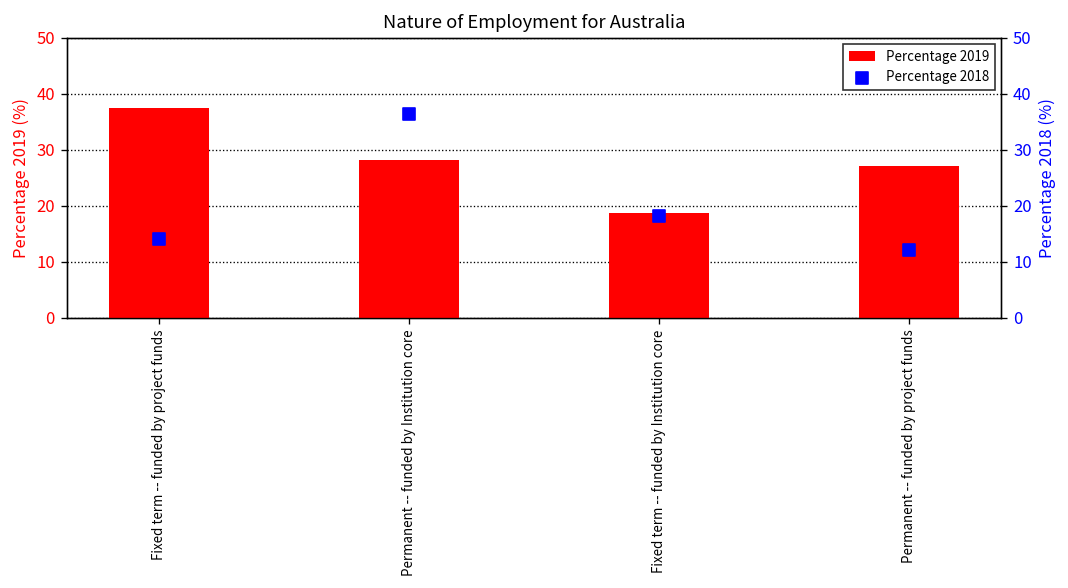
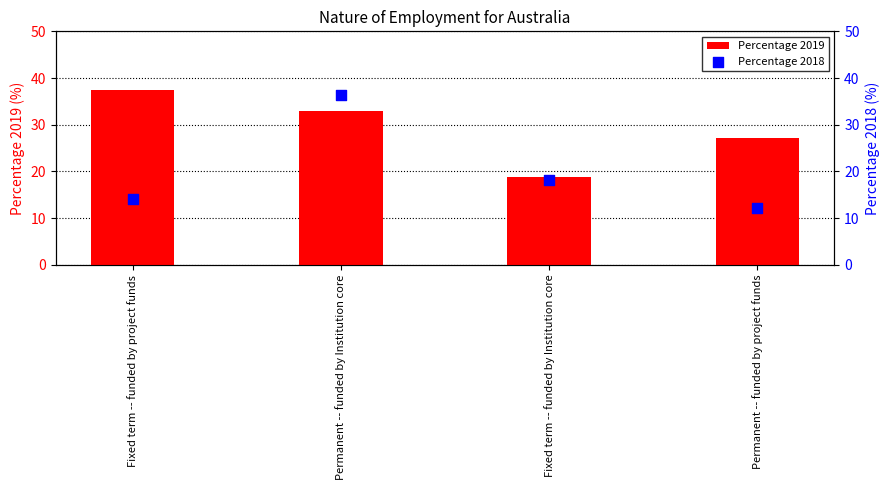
  {
    "Percentage 2019": {
      "Fixed term -- funded by project funds": 38,
-     "Permanent -- funded by Institution core": 28,
+     "Permanent -- funded by Institution core": 33,
      "Fixed term -- funded by Institution core": 19,
      "Permanent -- funded by project funds": 27
    }
  }
